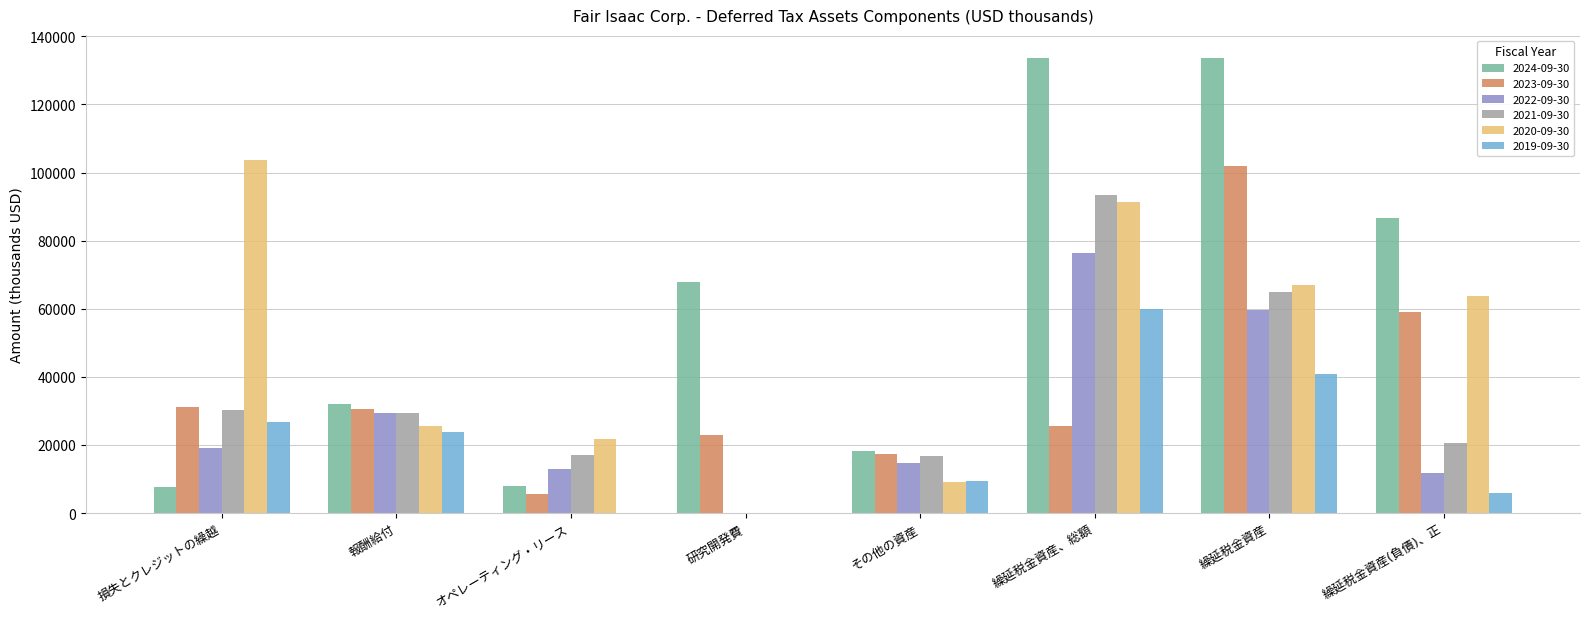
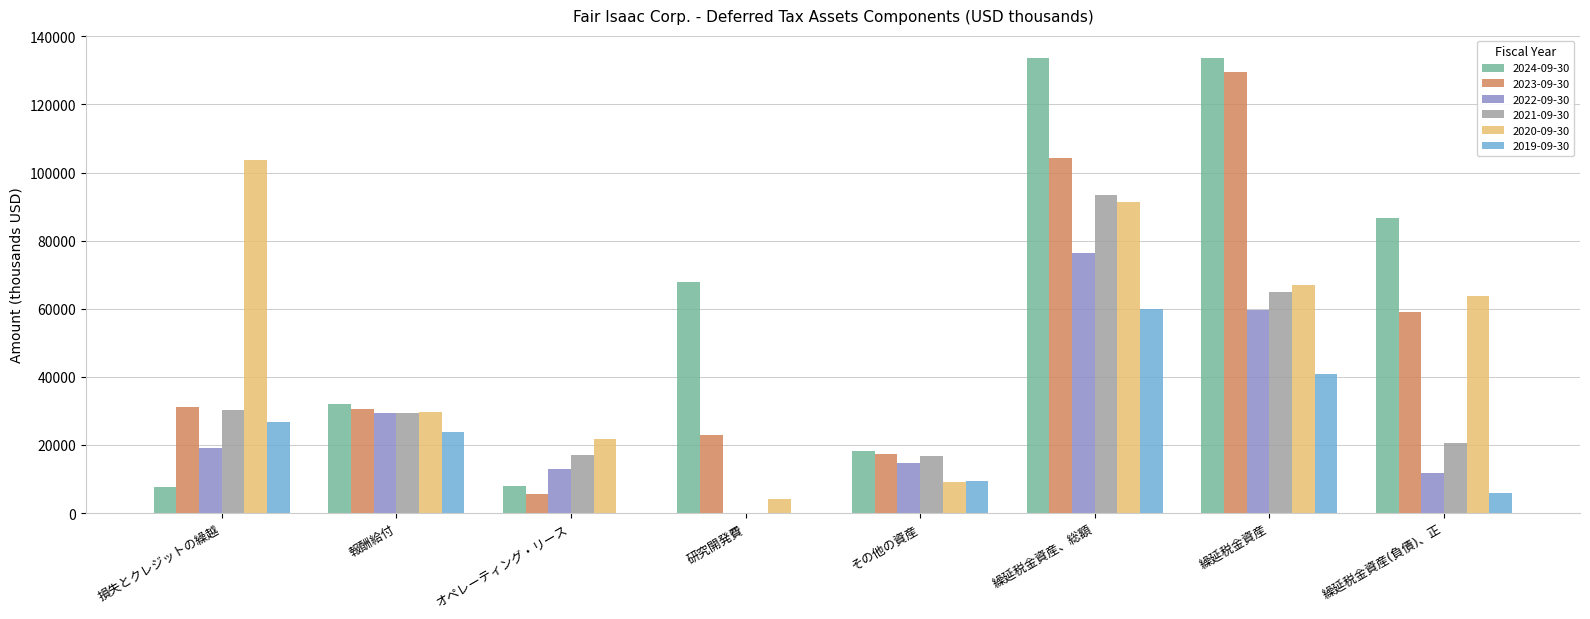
  {
    "2023-09-30": {
      "損失とクレジットの繰越": 31000,
      "報酬給付": 30000,
      "オペレーティング・リース": 6000,
      "研究開発費": 23000,
      "その他の資産": 17000,
-     "繰延税金資産、総額": 25000,
-     "繰延税金資産": 102000,
+     "繰延税金資産、総額": 104000,
+     "繰延税金資産": 130000,
      "繰延税金資産(負債)、正": 59000
    },
    "2020-09-30": {
      "損失とクレジットの繰越": 104000,
-     "報酬給付": 26000,
+     "報酬給付": 30000,
      "オペレーティング・リース": 22000,
-     "研究開発費": 0,
+     "研究開発費": 4000,
      "その他の資産": 9000,
      "繰延税金資産、総額": 91000,
      "繰延税金資産": 67000,
      "繰延税金資産(負債)、正": 64000
    }
  }
